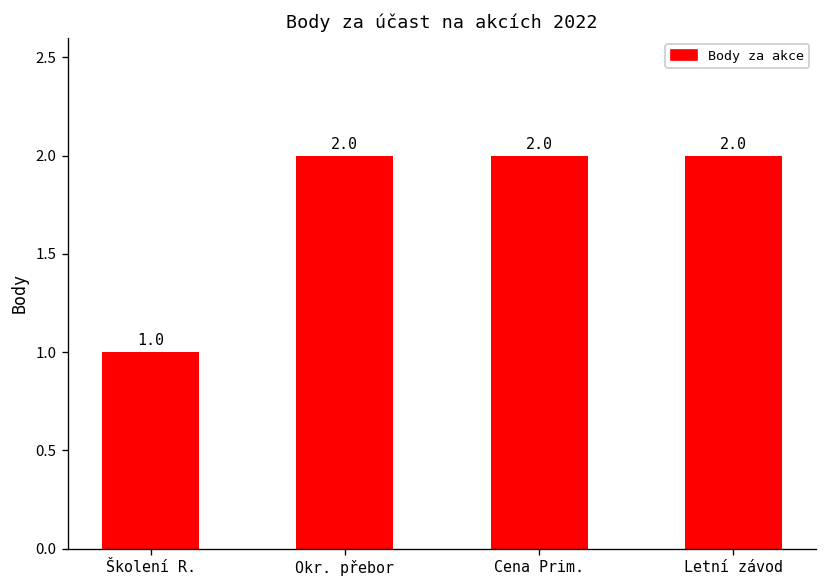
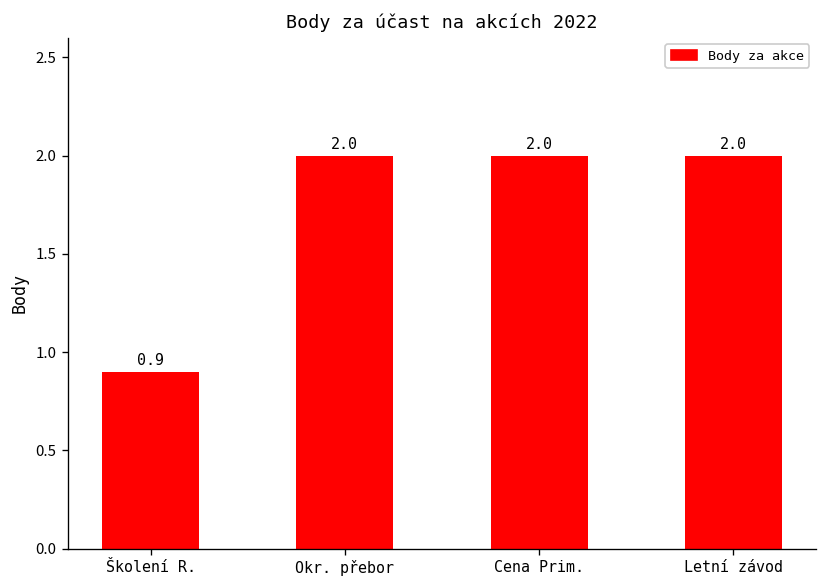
  {
-   "Školení R.": 1.0,
+   "Školení R.": 0.9,
    "Okr. přebor": 2.0,
    "Cena Prim.": 2.0,
    "Letní závod": 2.0
  }
